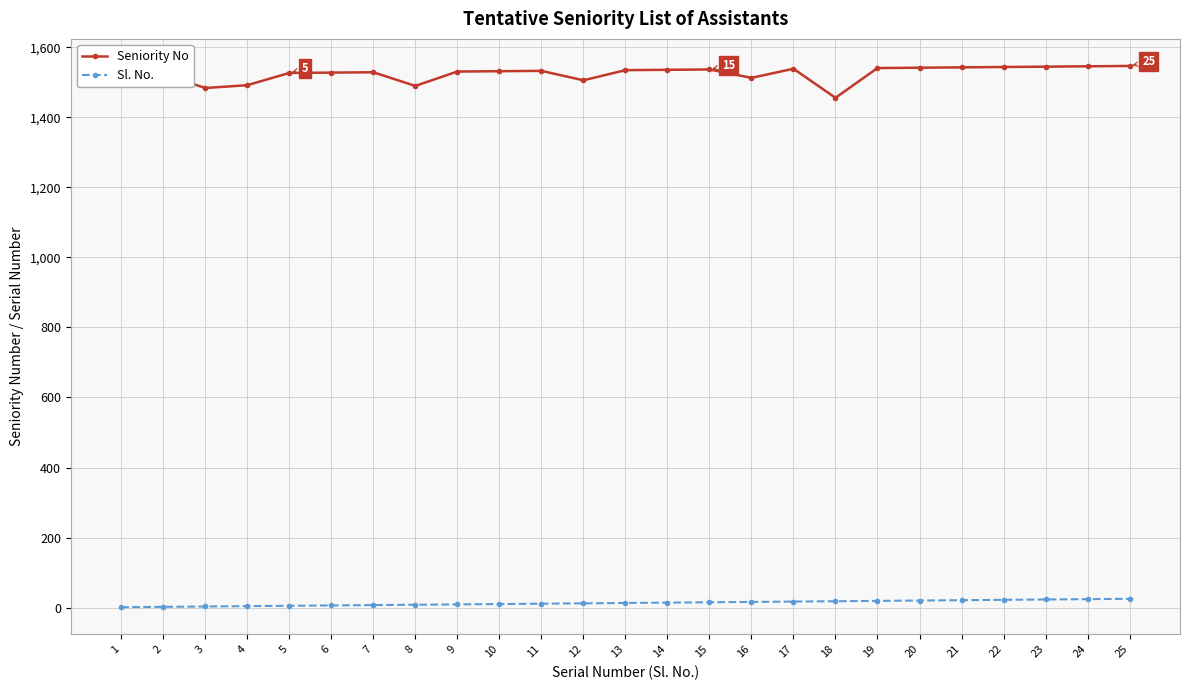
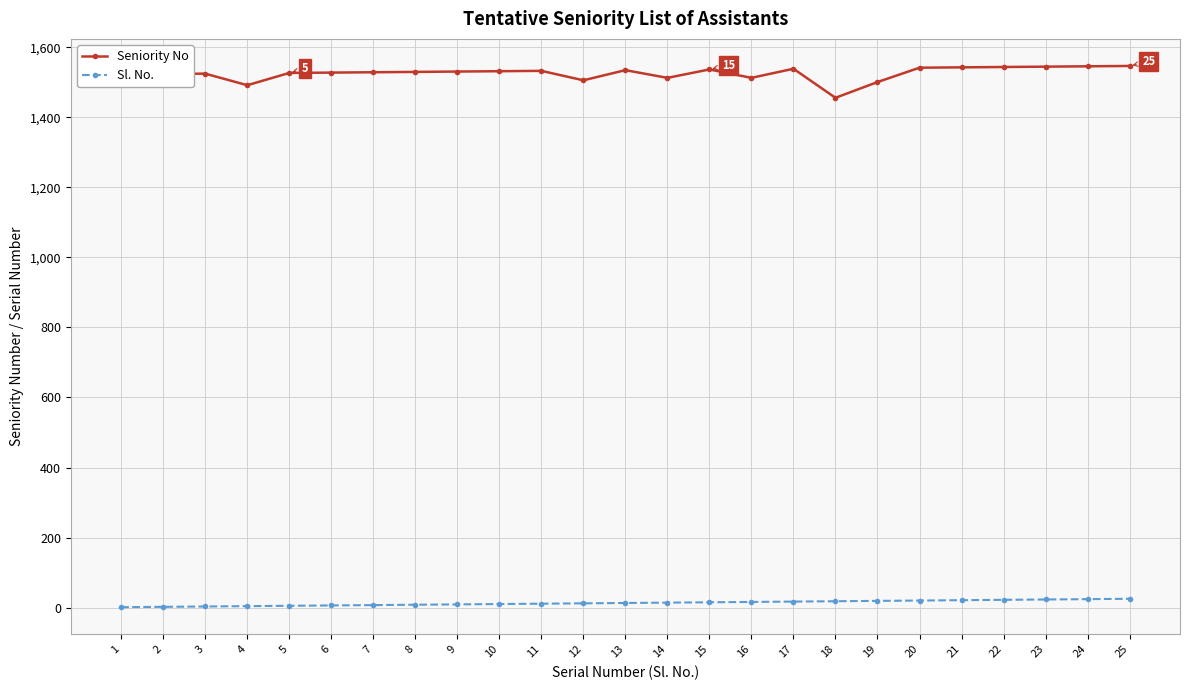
  {
    "Seniority No": {
-     "3": "1,480",
+     "3": "1,530",
      "4": "1,490",
      "6": "1,530",
      "7": "1,530",
-     "8": "1,490",
+     "8": "1,530",
      "9": "1,530",
      "10": "1,530",
      "11": "1,530",
      "12": "1,510",
      "13": "1,540",
-     "14": "1,540",
+     "14": "1,510",
      "16": "1,510",
      "17": "1,540",
      "18": "1,460",
-     "19": "1,540",
+     "19": "1,500",
      "20": "1,540",
      "21": "1,540",
      "22": "1,540",
      "23": "1,550",
      "24": "1,550"
    },
    "Sl. No.": {
      "1": "0",
      "2": "0",
      "3": "0",
      "4": "0",
      "5": "10",
      "6": "10",
      "7": "10",
      "8": "10",
      "9": "10",
      "10": "10",
      "11": "10",
      "12": "10",
      "13": "10",
      "14": "10",
      "15": "20",
      "16": "20",
      "17": "20",
      "18": "20",
      "19": "20",
      "20": "20",
      "21": "20",
      "22": "20",
      "23": "20",
      "24": "20",
      "25": "30"
    }
  }
